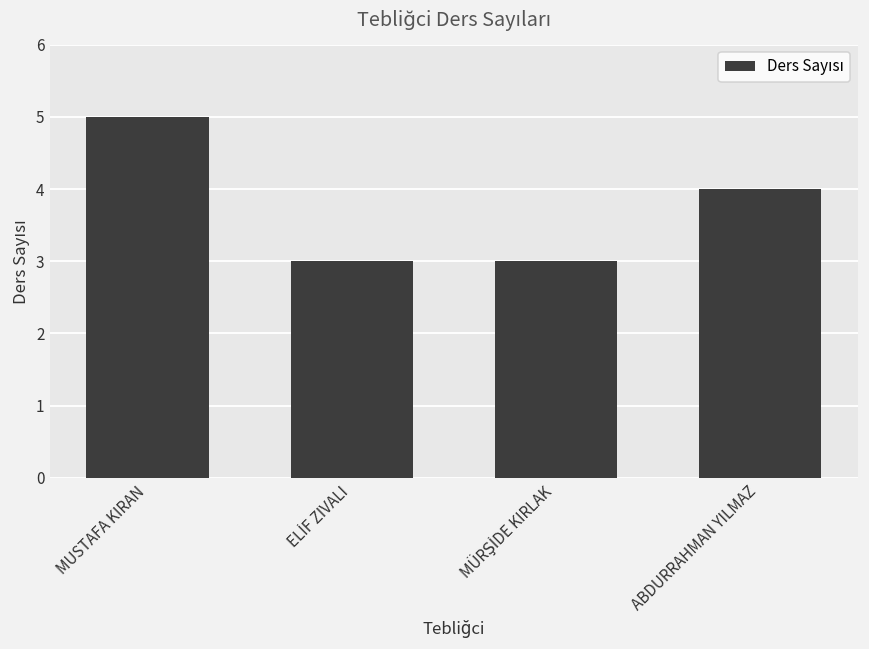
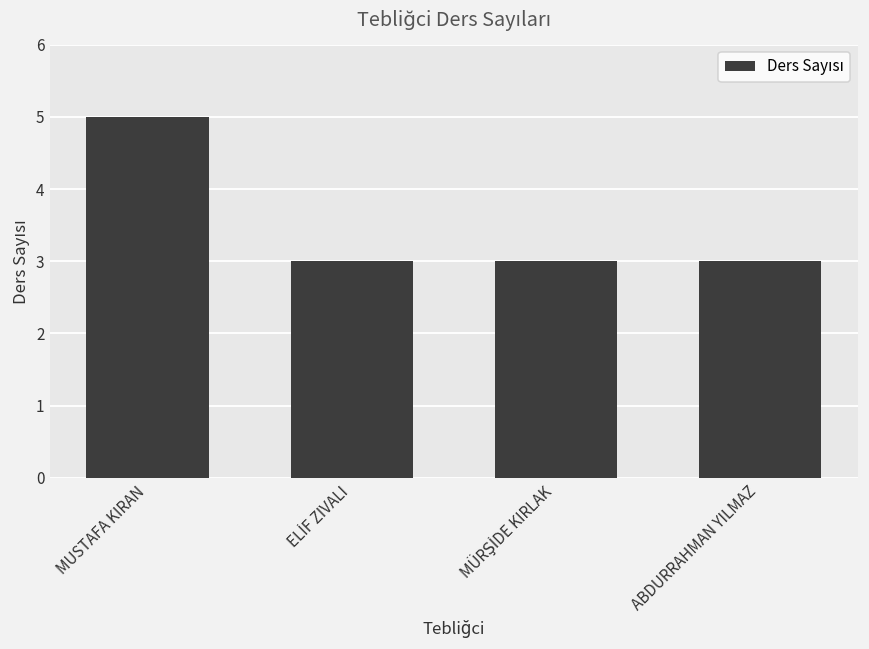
  {
    "MUSTAFA KIRAN": 5,
    "ELİF ZIVALI": 3,
    "MÜRŞİDE KIRLAK": 3,
-   "ABDURRAHMAN YILMAZ": 4
+   "ABDURRAHMAN YILMAZ": 3
  }
